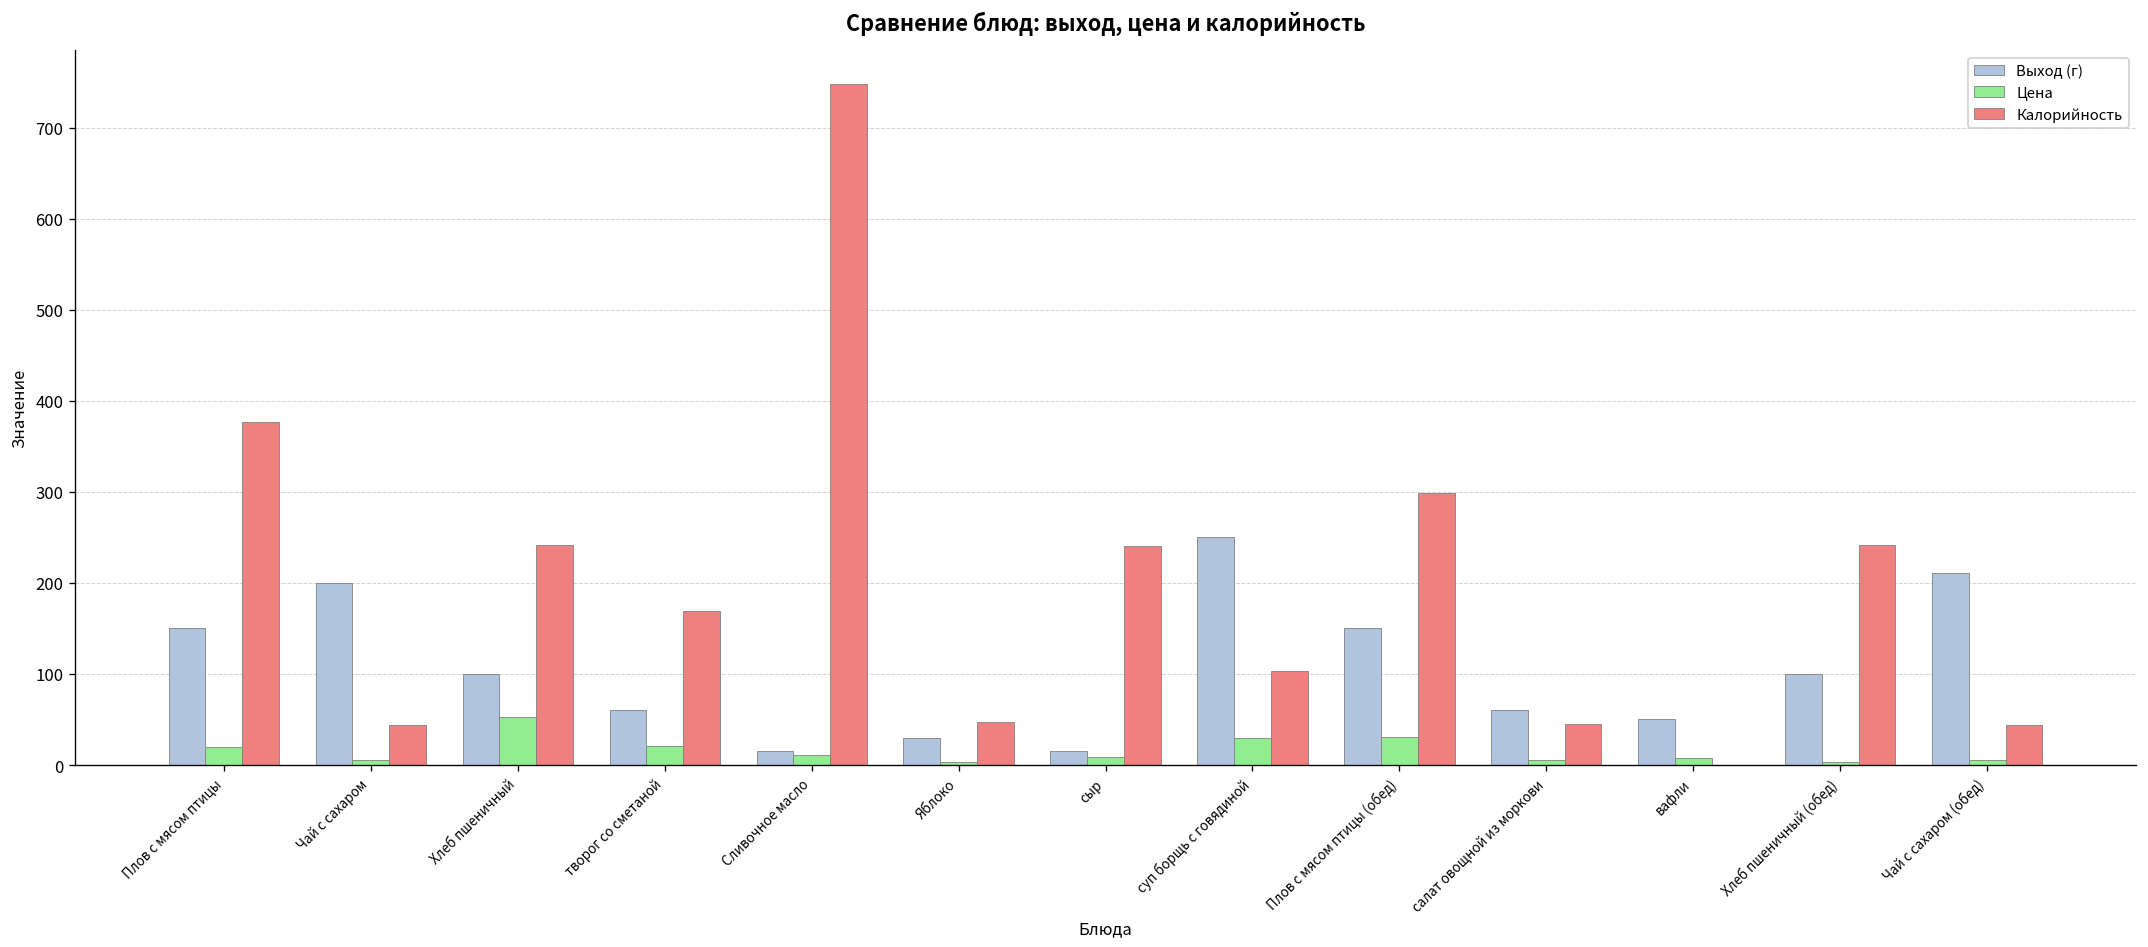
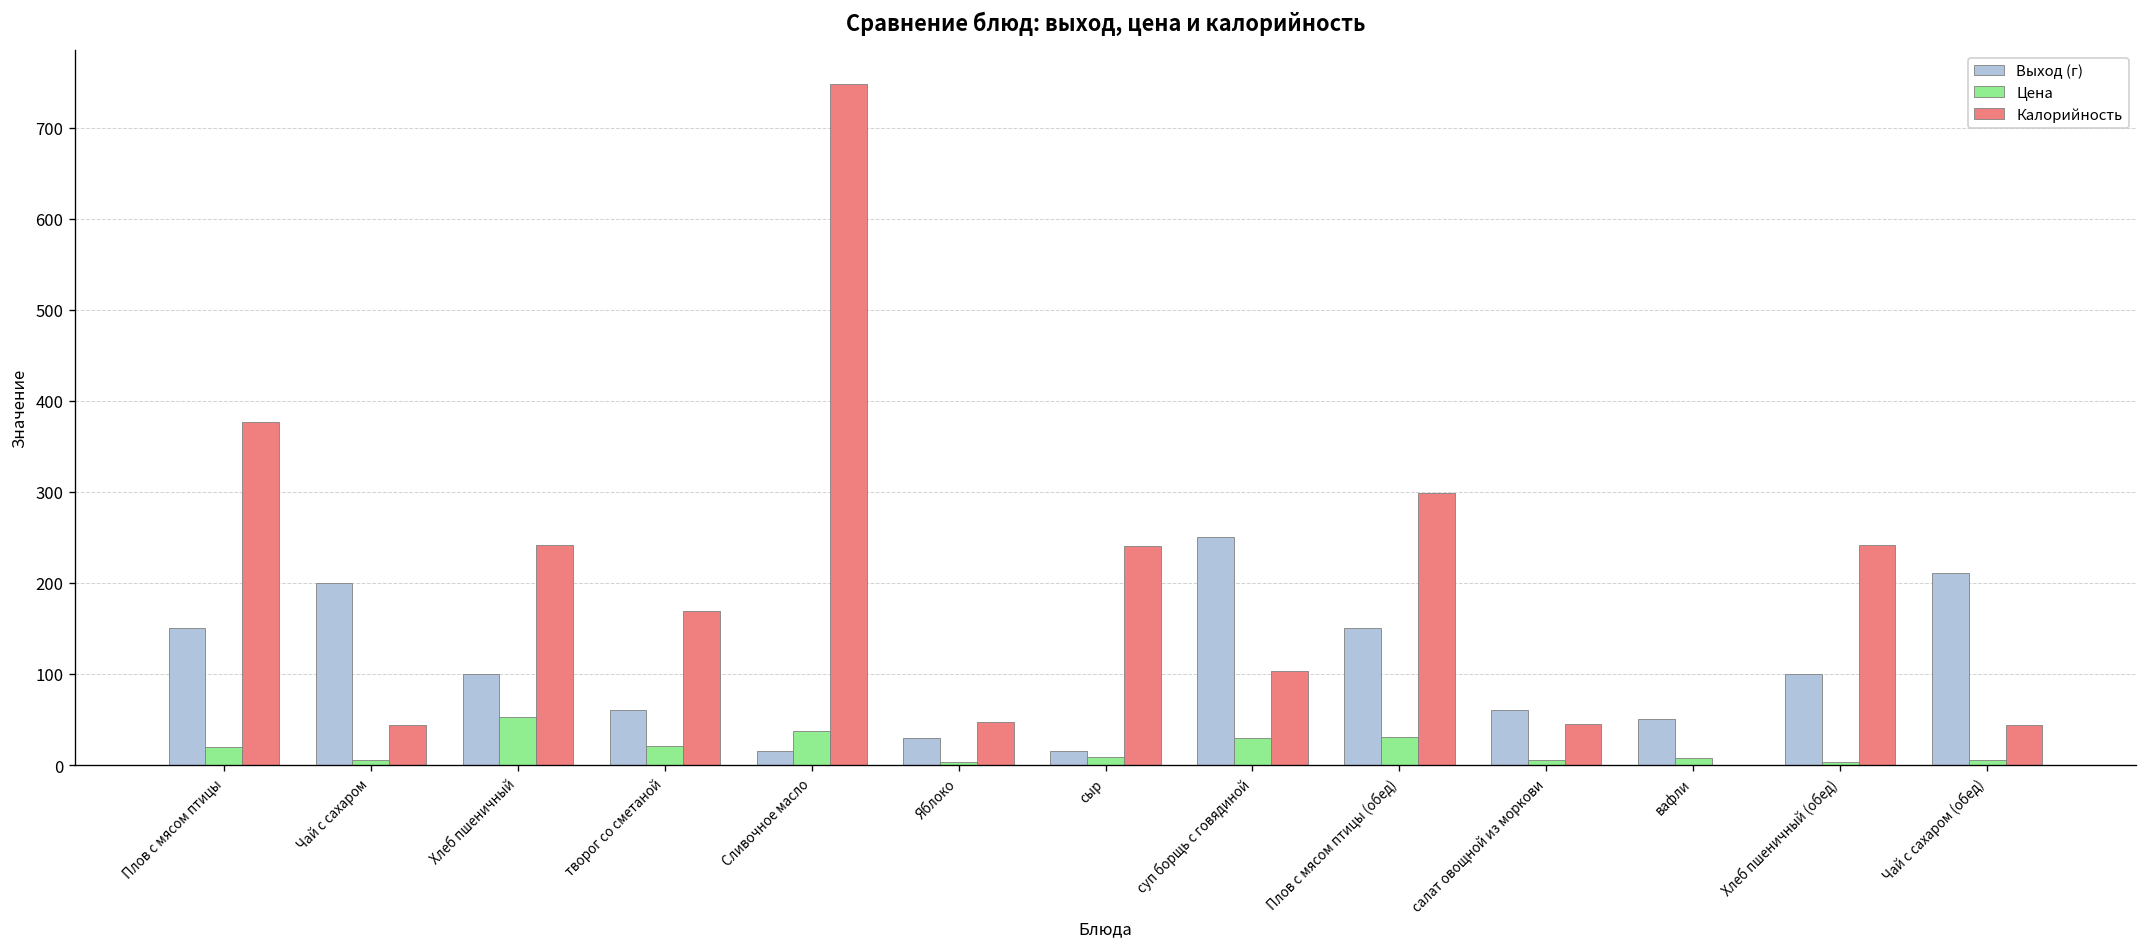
  {
    "Выход (г)": {
      "Плов с мясом птицы": 150,
      "Чай с сахаром": 200,
      "Хлеб пшеничный": 100,
      "творог со сметаной": 60,
      "Сливочное масло": 20,
      "Яблоко": 30,
      "сыр": 20,
      "суп борщь с говядиной": 250,
      "Плов с мясом птицы (обед)": 150,
      "салат овощной из моркови": 60,
      "вафли": 50,
      "Хлеб пшеничный (обед)": 100,
      "Чай с сахаром (обед)": 210
    },
    "Цена": {
      "Плов с мясом птицы": 20,
      "Чай с сахаром": 10,
      "Хлеб пшеничный": 50,
      "творог со сметаной": 20,
-     "Сливочное масло": 10,
+     "Сливочное масло": 40,
      "сыр": 10,
      "суп борщь с говядиной": 30,
      "Плов с мясом птицы (обед)": 30,
      "салат овощной из моркови": 10,
      "вафли": 10,
      "Хлеб пшеничный (обед)": 0,
      "Чай с сахаром (обед)": 10
    },
    "Калорийность": {
      "Плов с мясом птицы": 380,
      "Чай с сахаром": 40,
      "Хлеб пшеничный": 240,
      "творог со сметаной": 170,
      "Сливочное масло": 750,
      "Яблоко": 50,
      "сыр": 240,
      "суп борщь с говядиной": 100,
      "Плов с мясом птицы (обед)": 300,
      "салат овощной из моркови": 50,
      "вафли": 0,
      "Хлеб пшеничный (обед)": 240,
      "Чай с сахаром (обед)": 40
    }
  }
